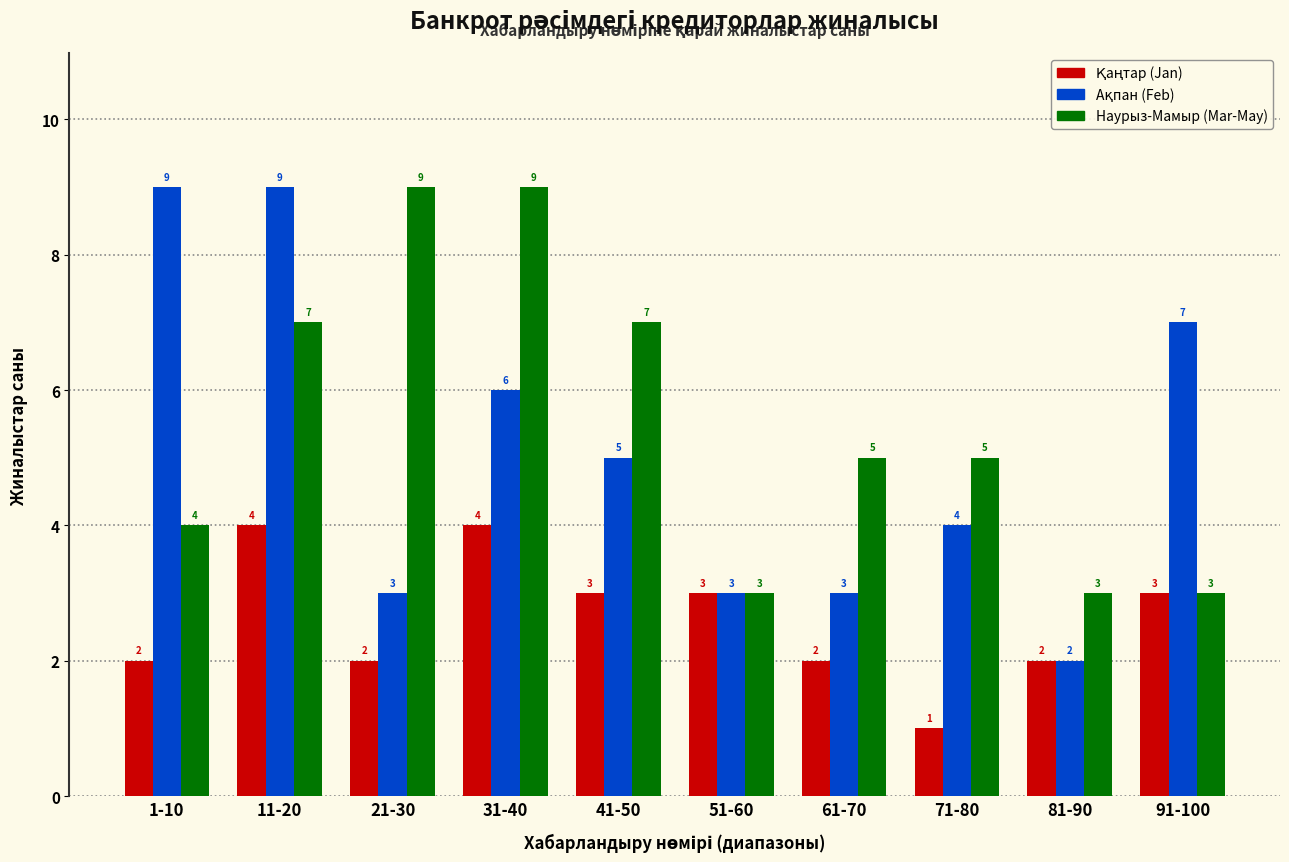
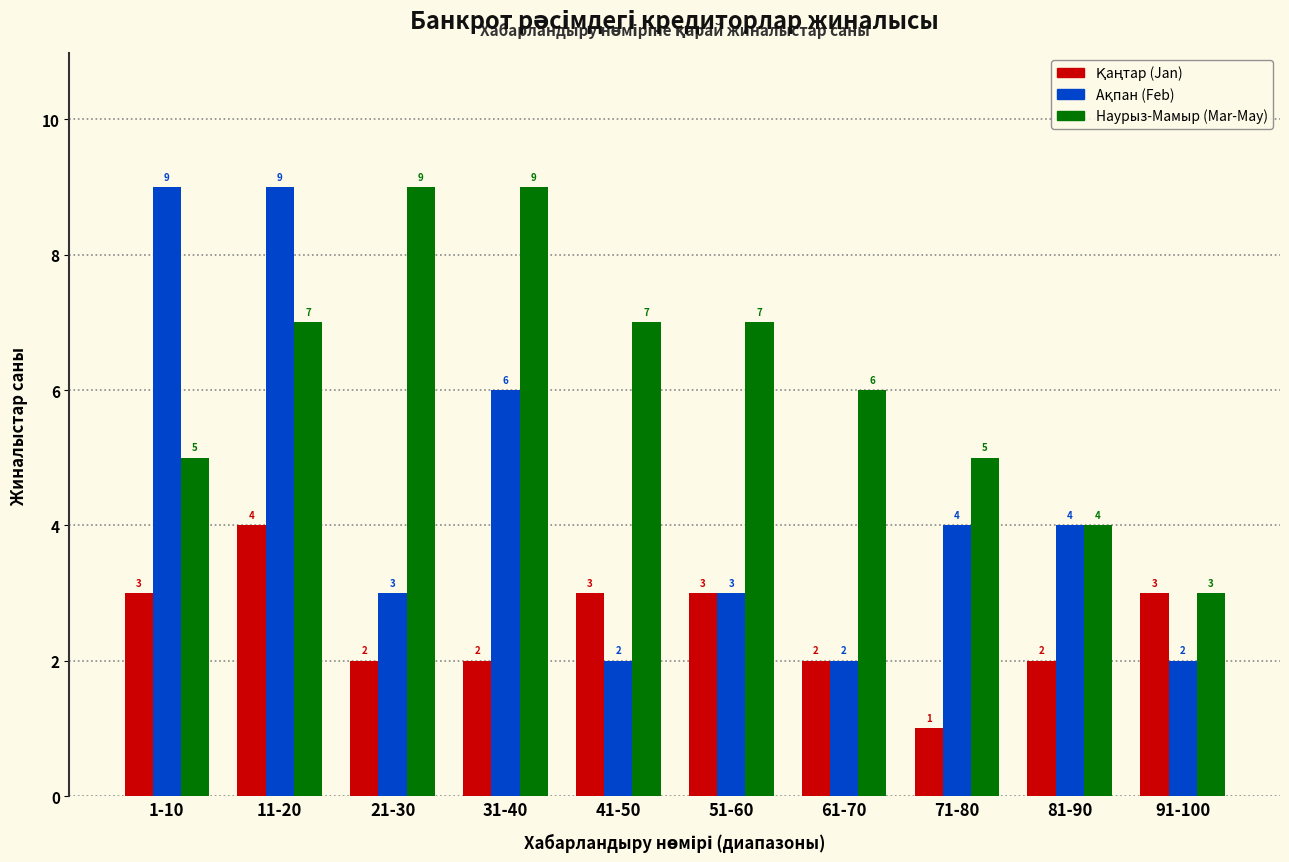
  {
    "Қаңтар (Jan)": {
-     "1-10": 2,
+     "1-10": 3,
      "11-20": 4,
      "21-30": 2,
-     "31-40": 4,
+     "31-40": 2,
      "41-50": 3,
      "51-60": 3,
      "61-70": 2,
      "71-80": 1,
      "81-90": 2,
      "91-100": 3
    },
    "Ақпан (Feb)": {
      "1-10": 9,
      "11-20": 9,
      "21-30": 3,
      "31-40": 6,
-     "41-50": 5,
+     "41-50": 2,
      "51-60": 3,
-     "61-70": 3,
+     "61-70": 2,
      "71-80": 4,
-     "81-90": 2,
-     "91-100": 7
+     "81-90": 4,
+     "91-100": 2
    },
    "Наурыз-Мамыр (Mar-May)": {
-     "1-10": 4,
+     "1-10": 5,
      "11-20": 7,
      "21-30": 9,
      "31-40": 9,
      "41-50": 7,
-     "51-60": 3,
-     "61-70": 5,
+     "51-60": 7,
+     "61-70": 6,
      "71-80": 5,
-     "81-90": 3,
+     "81-90": 4,
      "91-100": 3
    }
  }
